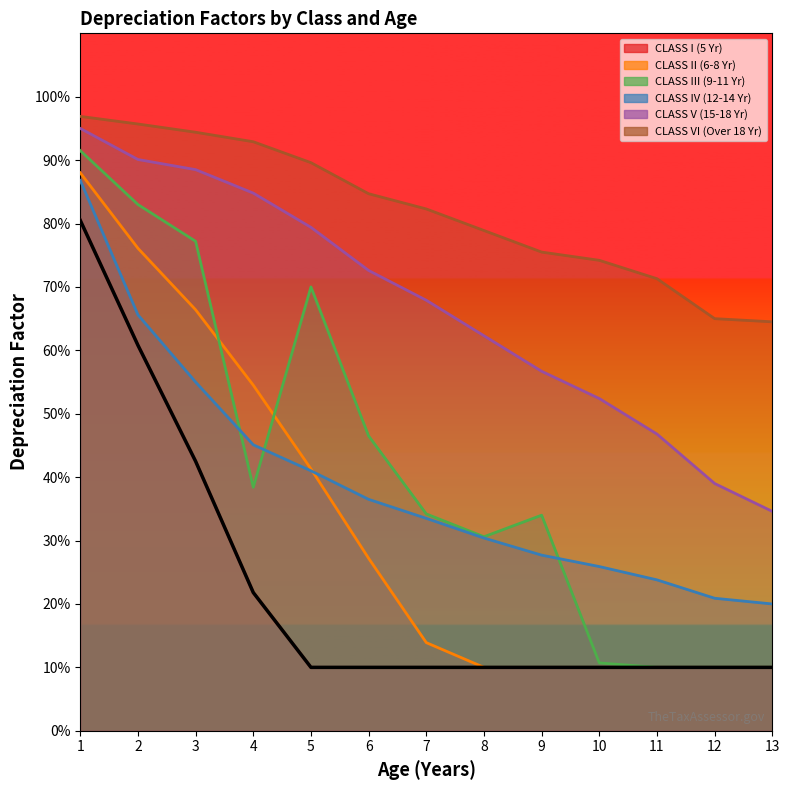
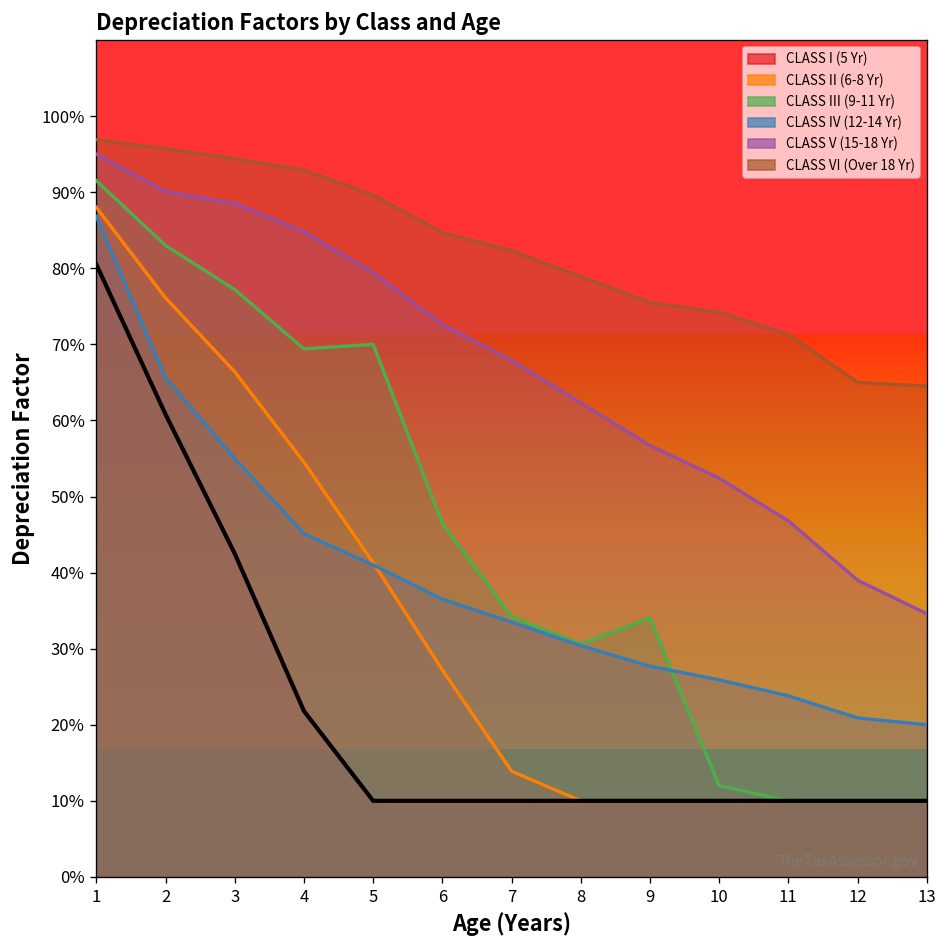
  {
    "CLASS III (9-11 Yr)": {
      "1": "92%",
      "2": "83%",
      "3": "77%",
-     "4": "38%",
+     "4": "69%",
      "5": "70%",
      "6": "47%",
      "7": "34%",
      "9": "34%",
-     "10": "11%"
+     "10": "12%"
    }
  }
